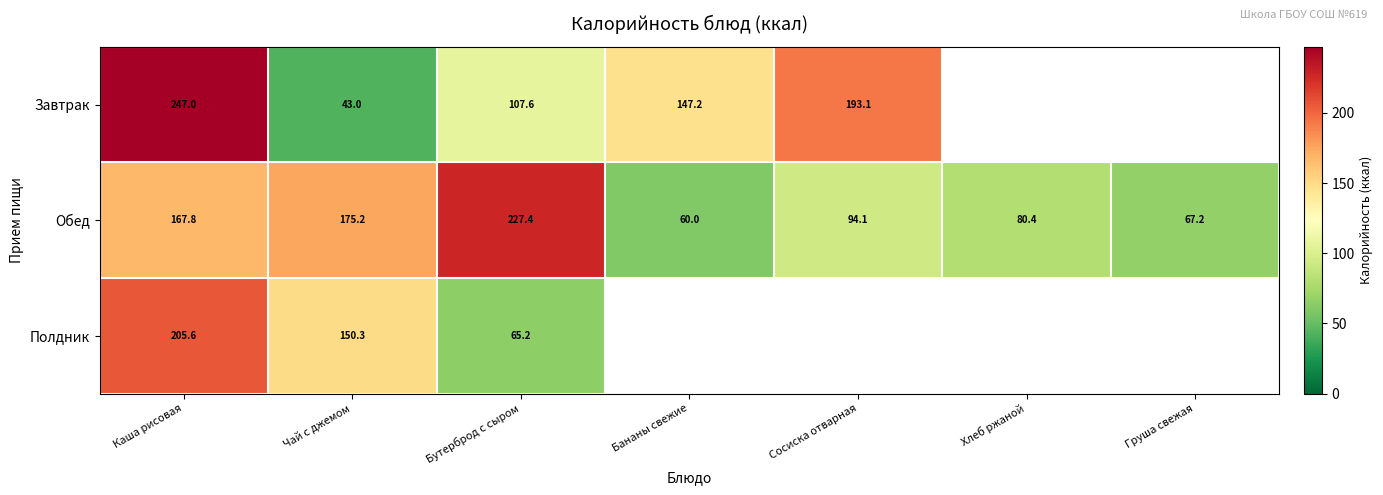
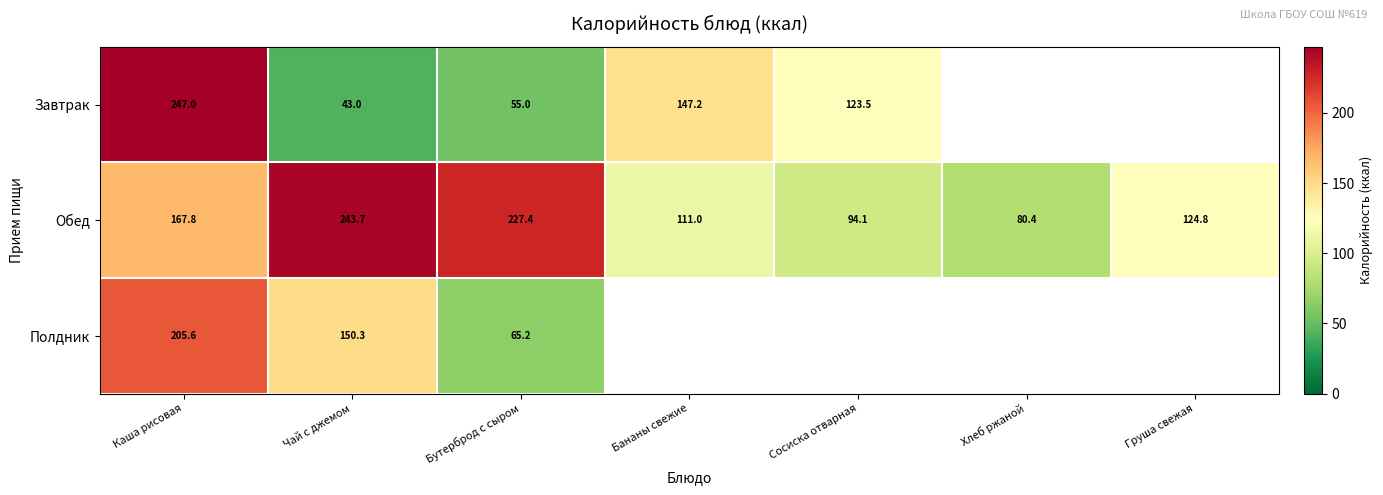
  {
    "Завтрак": {
      "Каша рисовая": 247.0,
      "Чай с джемом": 43.0,
-     "Бутерброд с сыром": 107.6,
+     "Бутерброд с сыром": 55.0,
      "Бананы свежие": 147.2,
-     "Сосиска отварная": 193.1
+     "Сосиска отварная": 123.5
    },
    "Обед": {
      "Каша рисовая": 167.8,
-     "Чай с джемом": 175.2,
+     "Чай с джемом": 243.7,
      "Бутерброд с сыром": 227.4,
-     "Бананы свежие": 60.0,
+     "Бананы свежие": 111.0,
      "Сосиска отварная": 94.1,
      "Хлеб ржаной": 80.4,
-     "Груша свежая": 67.2
+     "Груша свежая": 124.8
    },
    "Полдник": {
      "Каша рисовая": 205.6,
      "Чай с джемом": 150.3,
      "Бутерброд с сыром": 65.2
    }
  }
